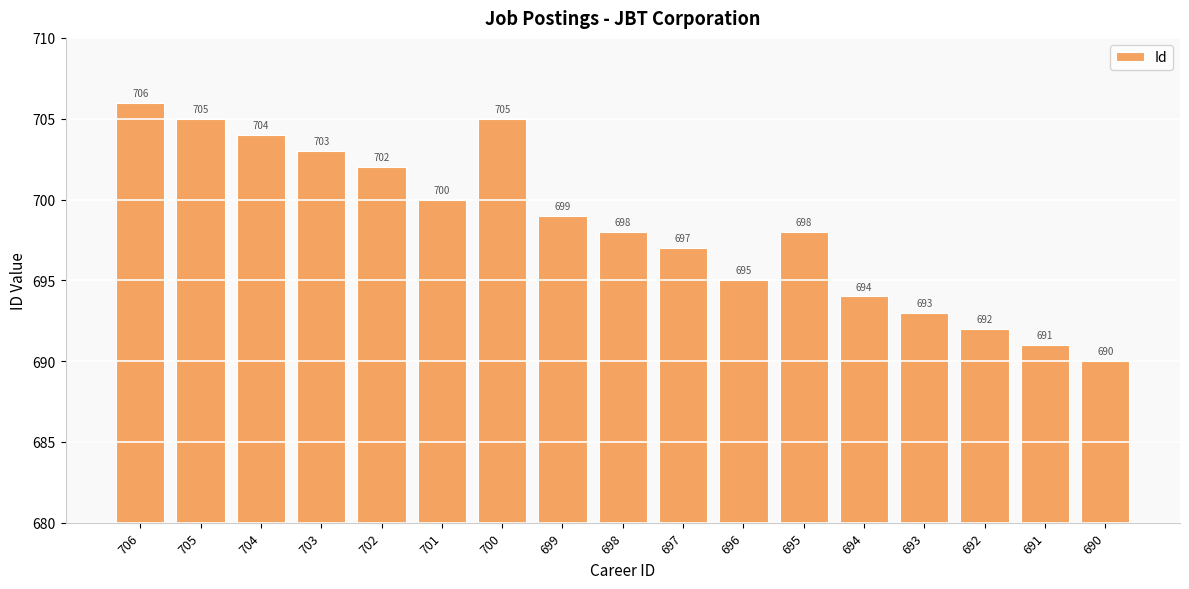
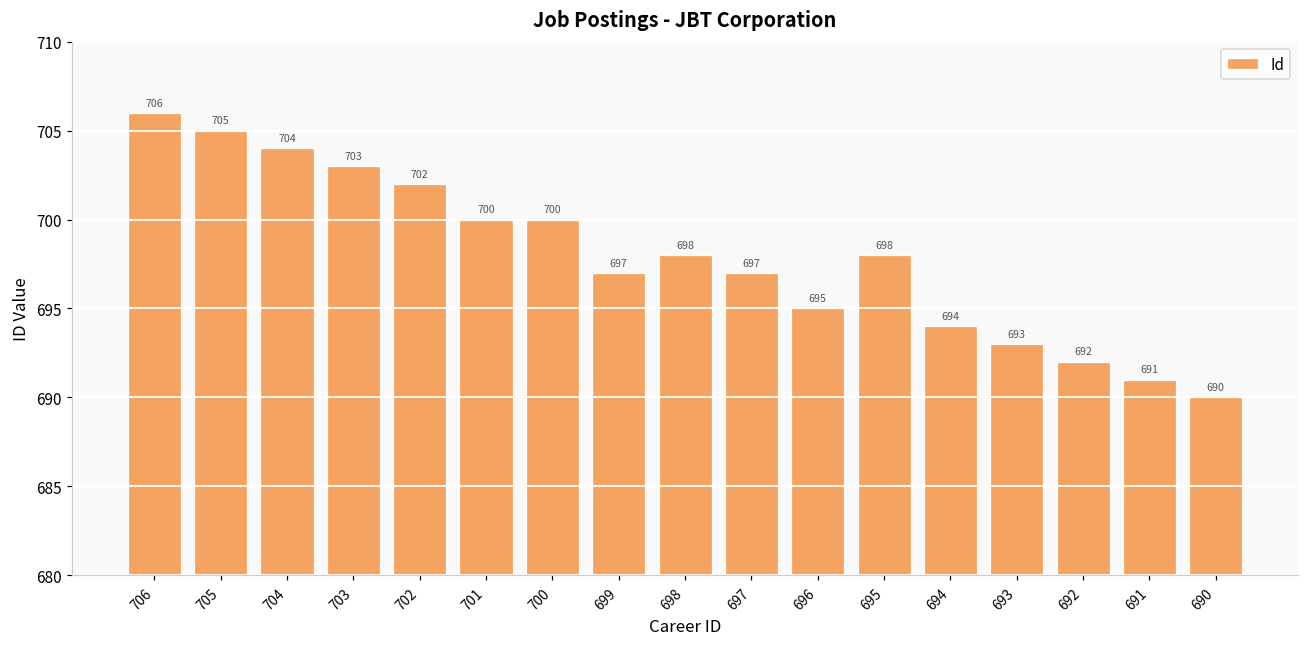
  {
    "706": 706,
    "705": 705,
    "704": 704,
    "703": 703,
    "702": 702,
    "701": 700,
-   "700": 705,
-   "699": 699,
+   "700": 700,
+   "699": 697,
    "698": 698,
    "697": 697,
    "696": 695,
    "695": 698,
    "694": 694,
    "693": 693,
    "692": 692,
    "691": 691,
    "690": 690
  }
